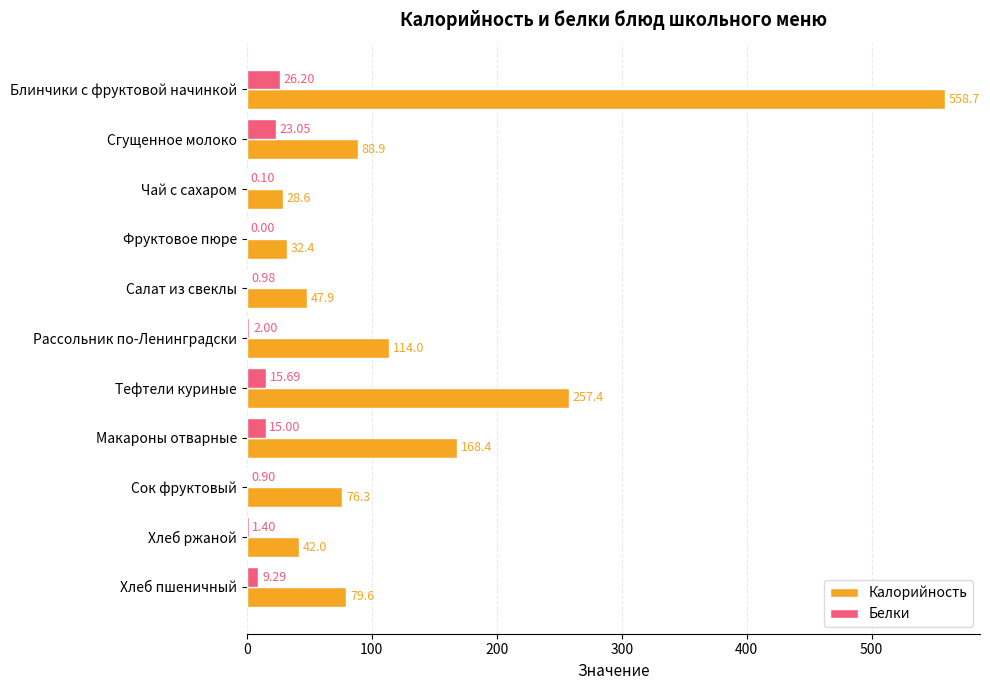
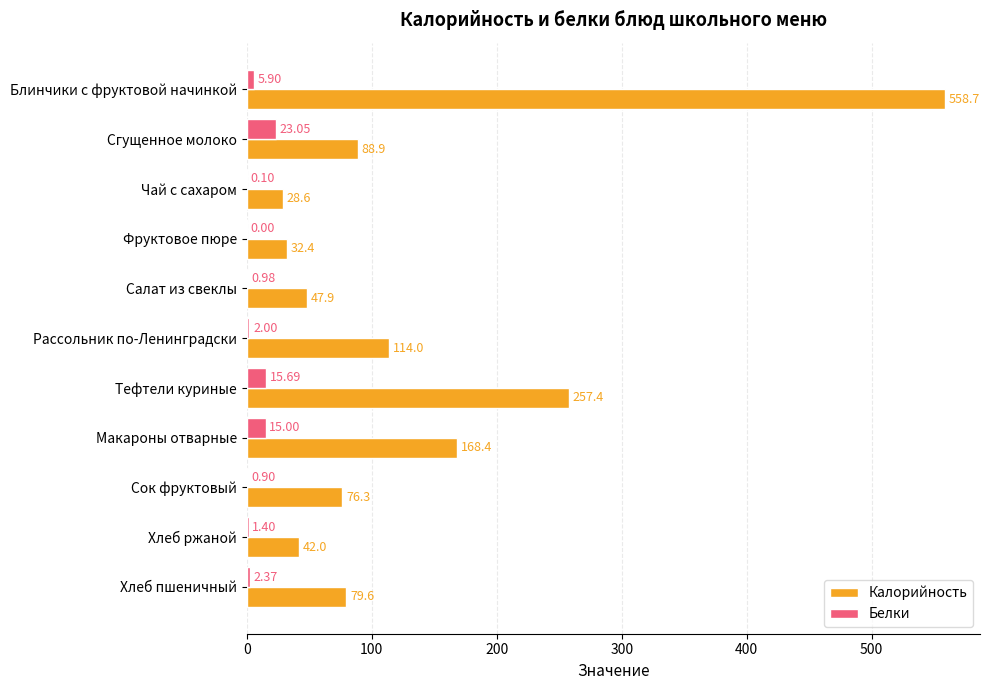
  {
    "Калорийность": {
      "Блинчики с фруктовой начинкой": 558.7,
      "Сгущенное молоко": 88.9,
      "Чай с сахаром": 28.6,
      "Фруктовое пюре": 32.4,
      "Салат из свеклы": 47.9,
      "Рассольник по-Ленинградски": 114.0,
      "Тефтели куриные": 257.4,
      "Макароны отварные": 168.4,
      "Сок фруктовый": 76.3,
      "Хлеб ржаной": 42.0,
      "Хлеб пшеничный": 79.6
    },
    "Белки": {
-     "Блинчики с фруктовой начинкой": 26.20,
+     "Блинчики с фруктовой начинкой": 5.90,
      "Сгущенное молоко": 23.05,
      "Чай с сахаром": 0.10,
      "Фруктовое пюре": 0.00,
      "Салат из свеклы": 0.98,
      "Рассольник по-Ленинградски": 2.00,
      "Тефтели куриные": 15.69,
      "Макароны отварные": 15.00,
      "Сок фруктовый": 0.90,
      "Хлеб ржаной": 1.40,
-     "Хлеб пшеничный": 9.29
+     "Хлеб пшеничный": 2.37
    }
  }
